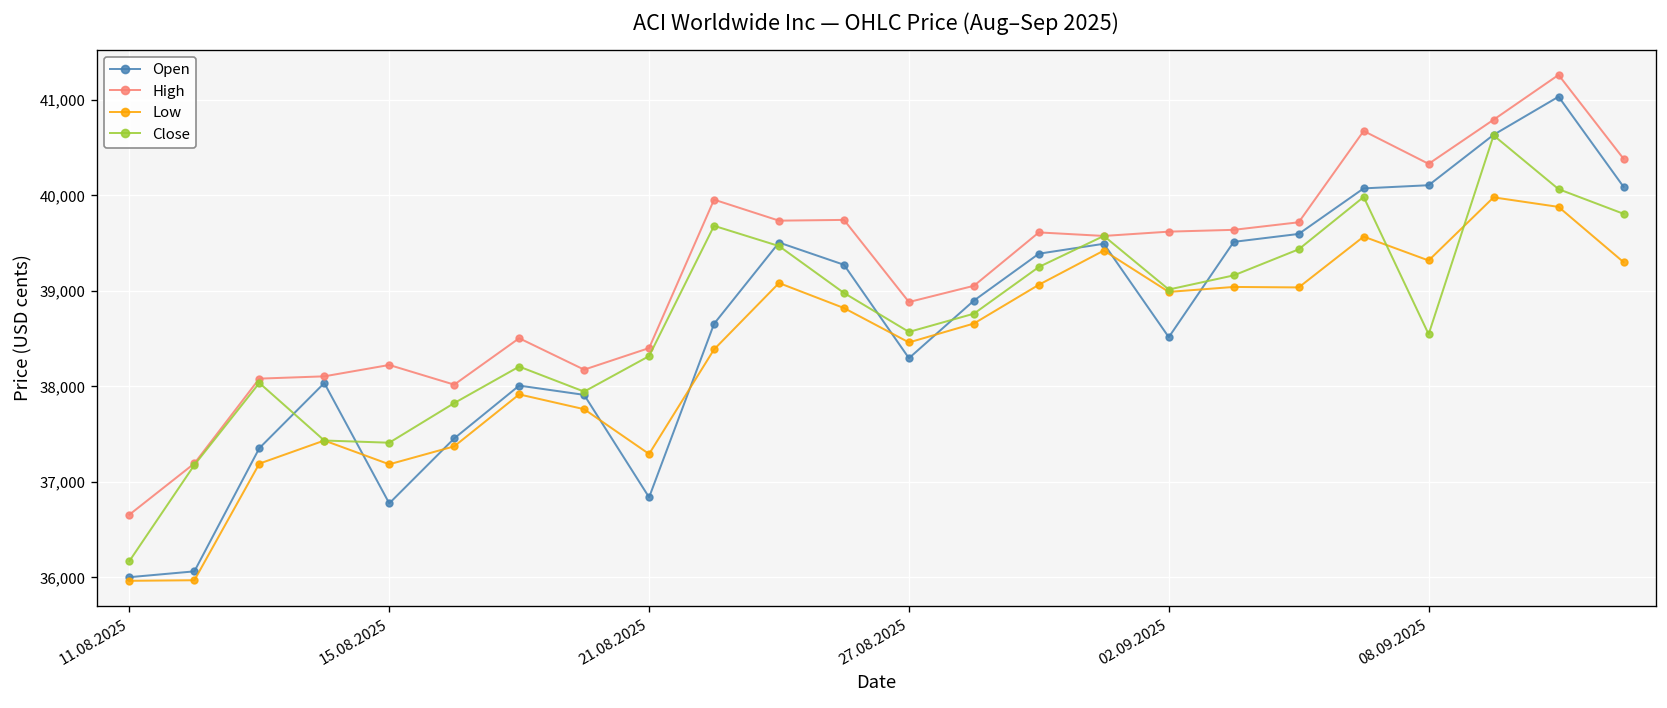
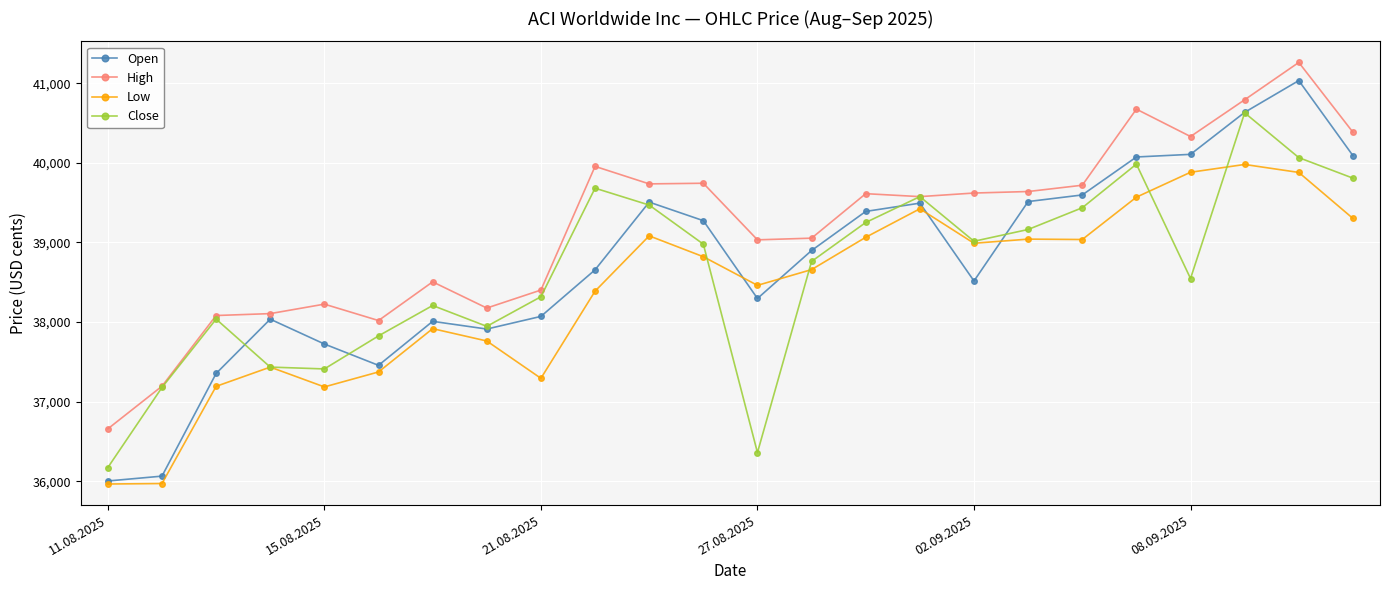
  {
    "Open": {
      "11.08.2025": "36,000",
-     "15.08.2025": "36,800",
-     "21.08.2025": "36,800",
+     "15.08.2025": "37,700",
+     "21.08.2025": "38,100",
      "27.08.2025": "38,300",
      "02.09.2025": "38,500",
      "08.09.2025": "40,100"
    },
    "High": {
      "11.08.2025": "36,700",
      "15.08.2025": "38,200",
      "21.08.2025": "38,400",
-     "27.08.2025": "38,900",
+     "27.08.2025": "39,000",
      "02.09.2025": "39,600",
      "08.09.2025": "40,300"
    },
    "Low": {
      "11.08.2025": "36,000",
      "15.08.2025": "37,200",
      "21.08.2025": "37,300",
      "27.08.2025": "38,500",
-     "08.09.2025": "39,300"
+     "08.09.2025": "39,900"
    },
    "Close": {
      "11.08.2025": "36,200",
      "15.08.2025": "37,400",
      "21.08.2025": "38,300",
-     "27.08.2025": "38,600",
+     "27.08.2025": "36,400",
      "08.09.2025": "38,500"
    }
  }
